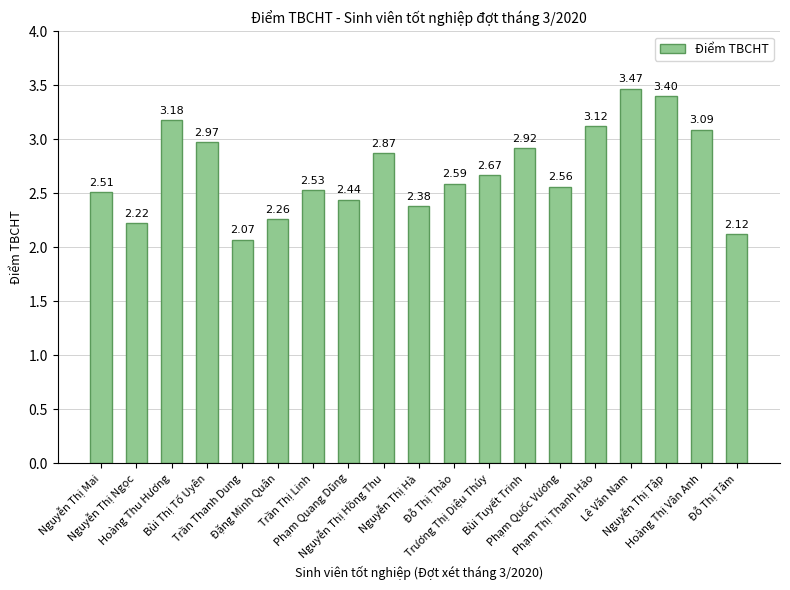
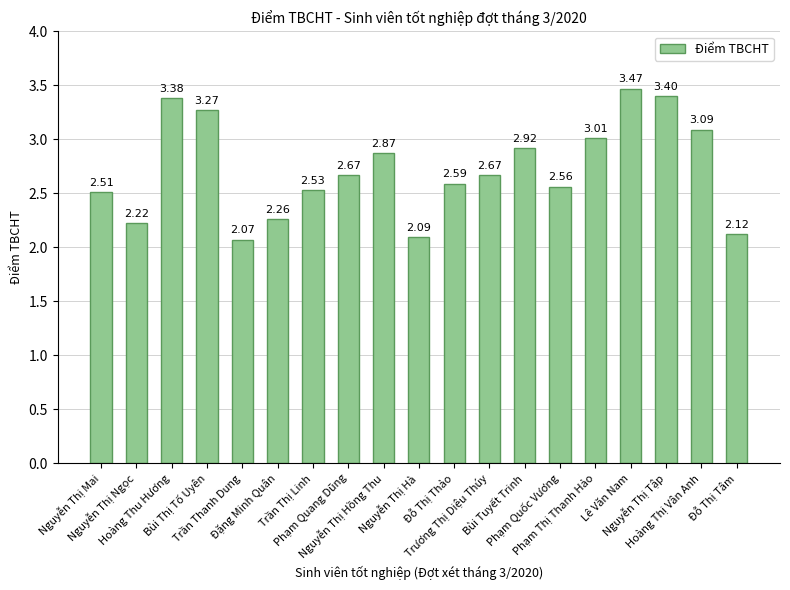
  {
    "Nguyễn Thị Mai": 2.51,
    "Nguyễn Thị Ngọc": 2.22,
-   "Hoàng Thu Hương": 3.18,
-   "Bùi Thị Tố Uyên": 2.97,
+   "Hoàng Thu Hương": 3.38,
+   "Bùi Thị Tố Uyên": 3.27,
    "Trần Thanh Dung": 2.07,
    "Đặng Minh Quân": 2.26,
    "Trần Thị Linh": 2.53,
-   "Phạm Quang Dũng": 2.44,
+   "Phạm Quang Dũng": 2.67,
    "Nguyễn Thị Hồng Thu": 2.87,
-   "Nguyễn Thị Hà": 2.38,
+   "Nguyễn Thị Hà": 2.09,
    "Đỗ Thị Thảo": 2.59,
    "Trương Thị Diệu Thúy": 2.67,
    "Bùi Tuyết Trinh": 2.92,
    "Phạm Quốc Vương": 2.56,
-   "Phạm Thị Thanh Hảo": 3.12,
+   "Phạm Thị Thanh Hảo": 3.01,
    "Lê Văn Nam": 3.47,
    "Nguyễn Thị Tập": 3.40,
    "Hoàng Thị Vân Anh": 3.09,
    "Đỗ Thị Tâm": 2.12
  }
